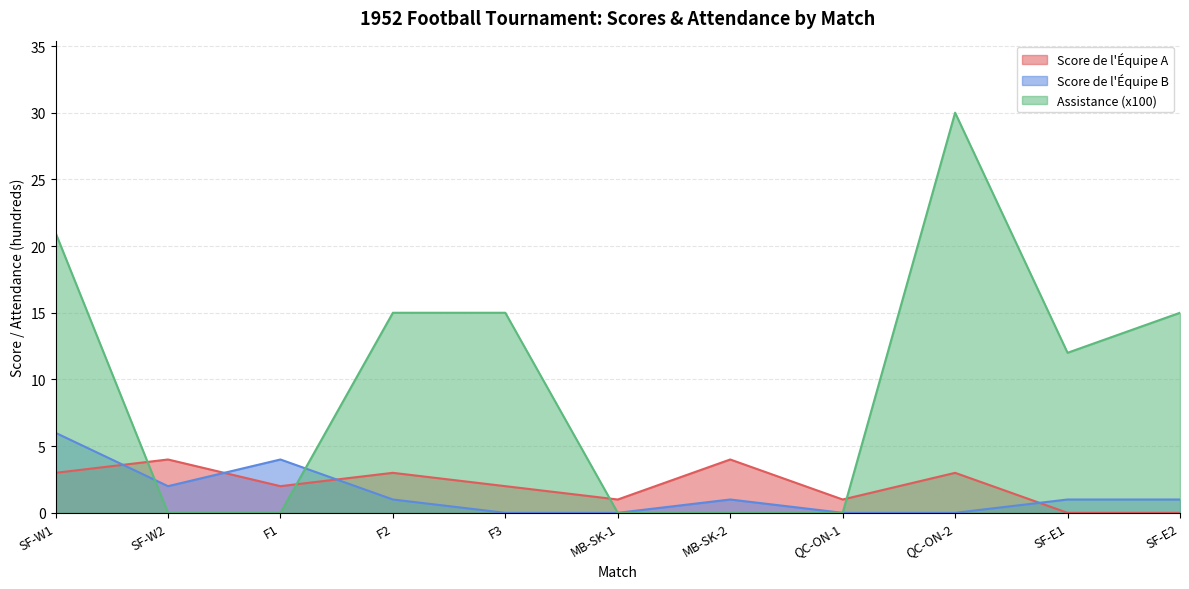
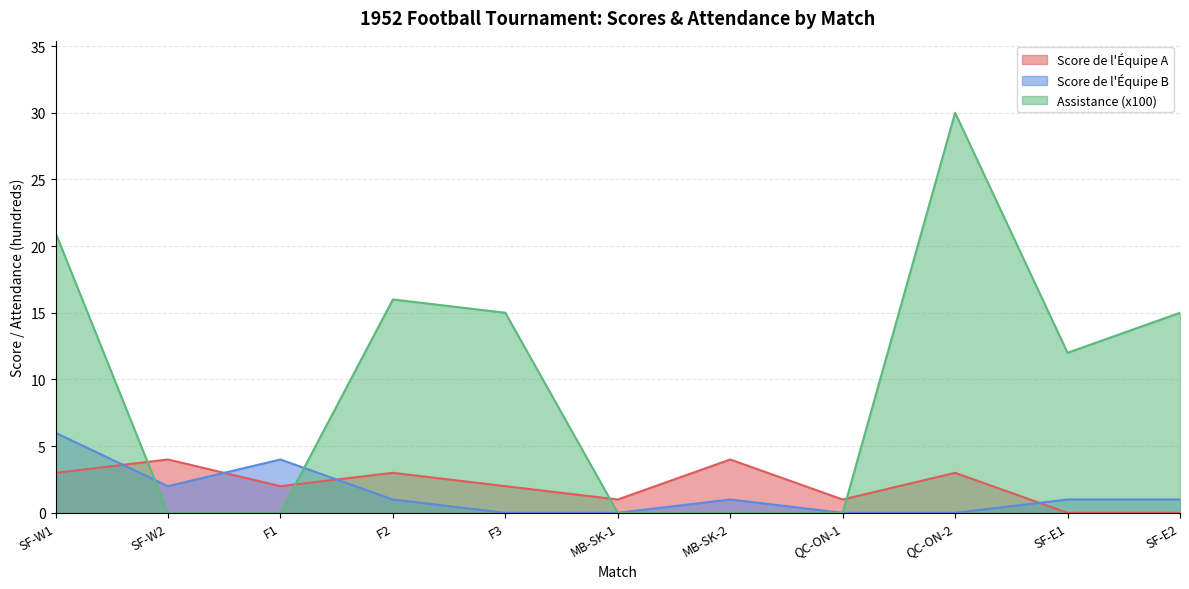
  {
    "Score de l'Équipe A": {
      "SF-W1": 3,
      "SF-W2": 4,
      "F1": 2,
      "F2": 3,
      "F3": 2,
      "MB-SK-1": 1,
      "MB-SK-2": 4,
      "QC-ON-1": 1,
      "QC-ON-2": 3,
      "SF-E1": 0,
      "SF-E2": 0
    },
    "Score de l'Équipe B": {
      "SF-W1": 6,
      "SF-W2": 2,
      "F1": 4,
      "F2": 1,
      "F3": 0,
      "MB-SK-2": 1,
      "QC-ON-2": 0,
      "SF-E1": 1,
      "SF-E2": 1
    },
    "Assistance (x100)": {
      "SF-W1": 21,
      "SF-W2": 0,
      "F1": 0,
-     "F2": 15,
+     "F2": 16,
      "F3": 15,
      "MB-SK-2": 0,
      "QC-ON-2": 30,
      "SF-E1": 12,
      "SF-E2": 15
    }
  }
